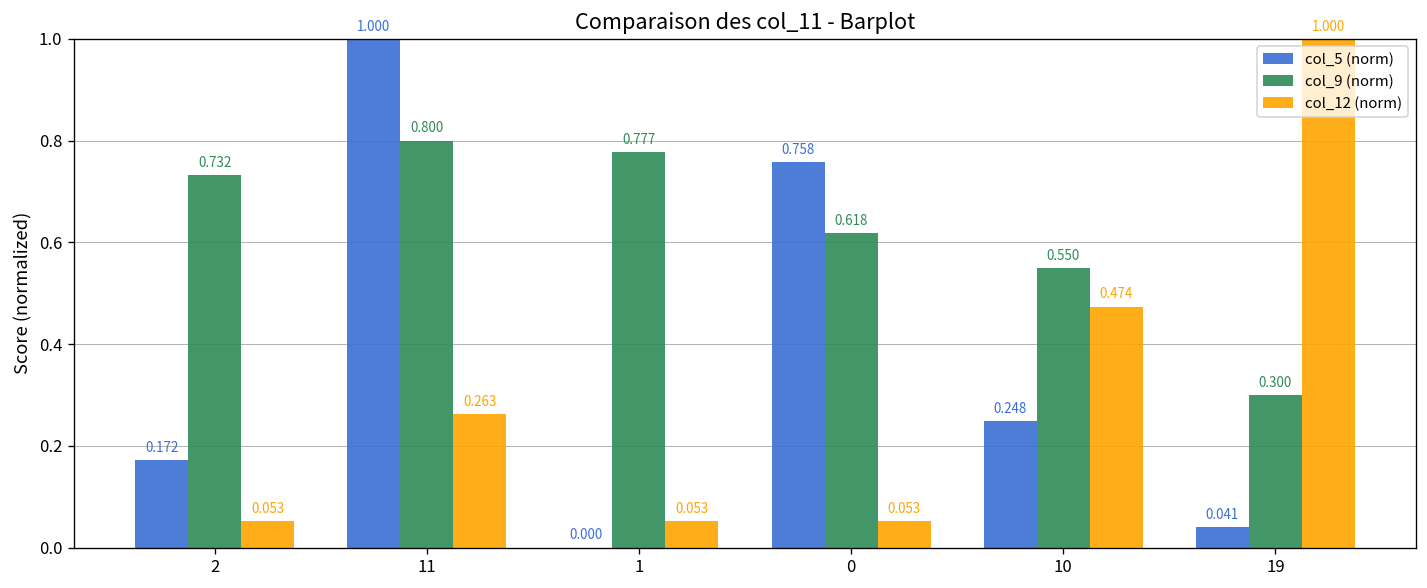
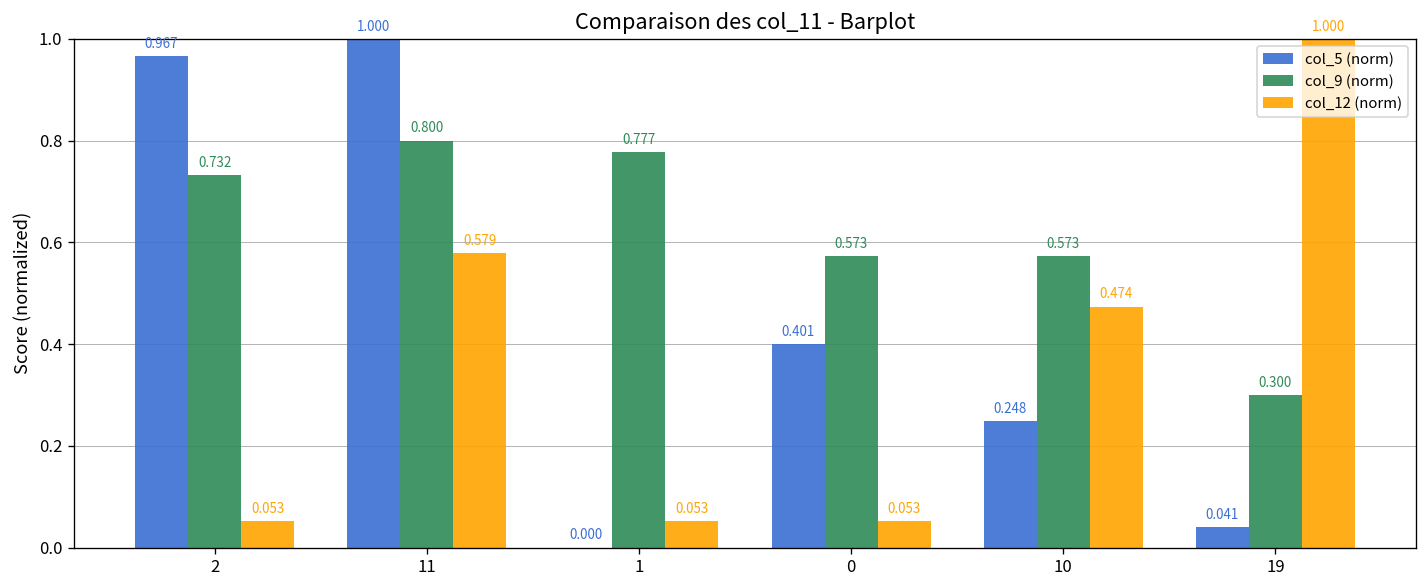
  {
    "col_5 (norm)": {
-     "2": 0.172,
+     "2": 0.967,
      "11": 1.000,
      "1": 0.000,
-     "0": 0.758,
+     "0": 0.401,
      "10": 0.248,
      "19": 0.041
    },
    "col_9 (norm)": {
      "2": 0.732,
      "11": 0.800,
      "1": 0.777,
-     "0": 0.618,
-     "10": 0.550,
+     "0": 0.573,
+     "10": 0.573,
      "19": 0.300
    },
    "col_12 (norm)": {
      "2": 0.053,
-     "11": 0.263,
+     "11": 0.579,
      "1": 0.053,
      "0": 0.053,
      "10": 0.474,
      "19": 1.000
    }
  }
